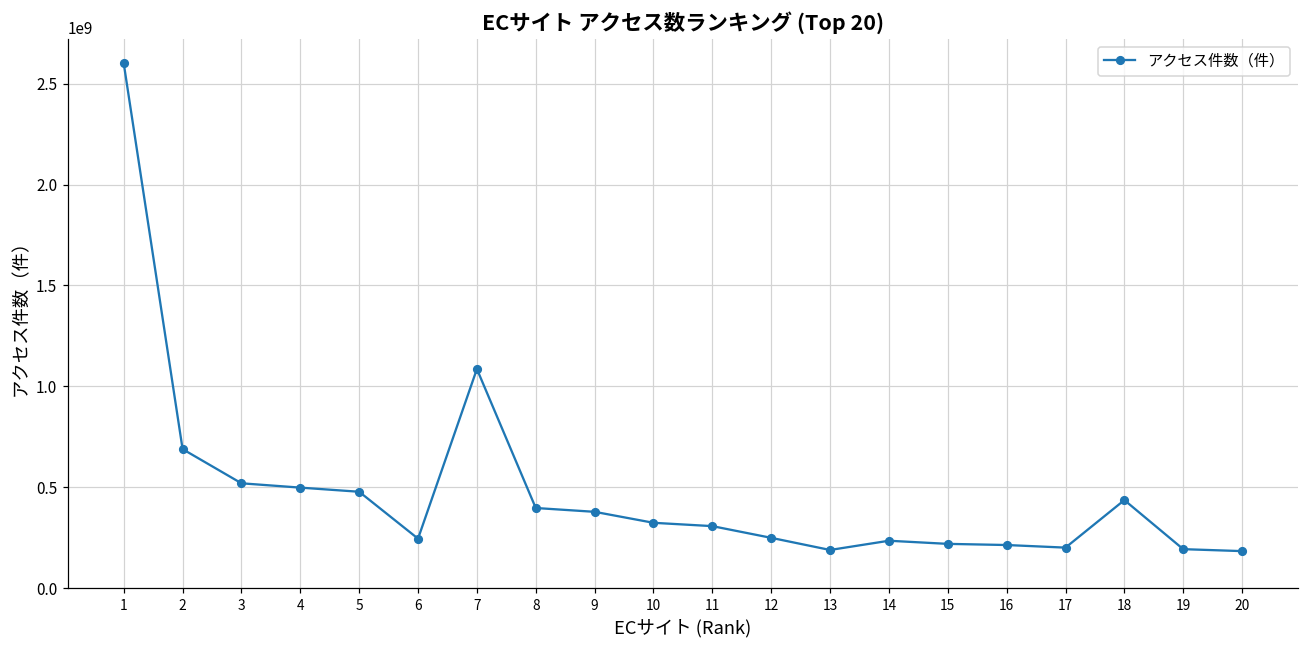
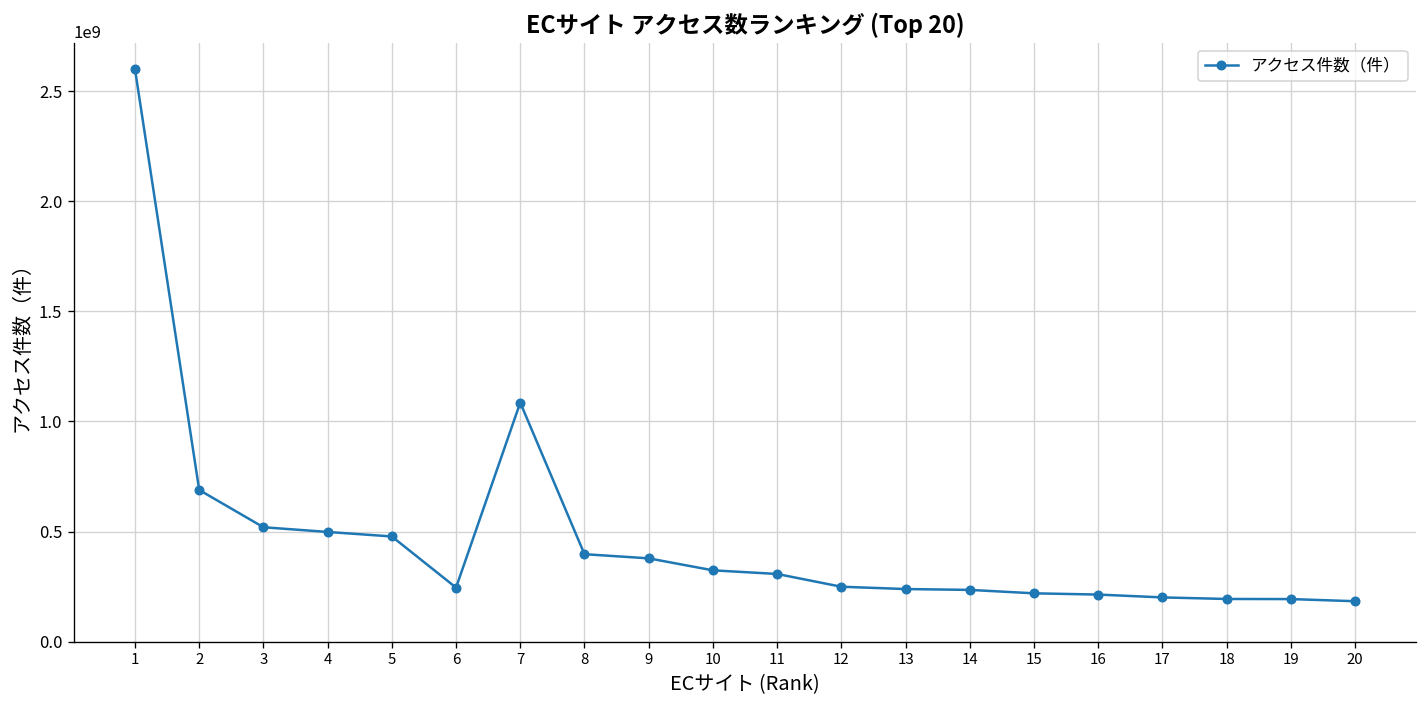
  {
    "1": 2600000000,
    "2": 690000000,
    "3": 520000000,
    "4": 500000000,
    "5": 480000000,
    "6": 250000000,
    "7": 1090000000,
    "8": 400000000,
    "9": 380000000,
    "10": 320000000,
    "11": 310000000,
    "12": 250000000,
-   "13": 190000000,
+   "13": 240000000,
    "14": 240000000,
    "15": 220000000,
    "16": 210000000,
    "17": 200000000,
-   "18": 440000000,
+   "18": 190000000,
    "19": 190000000,
    "20": 180000000
  }
